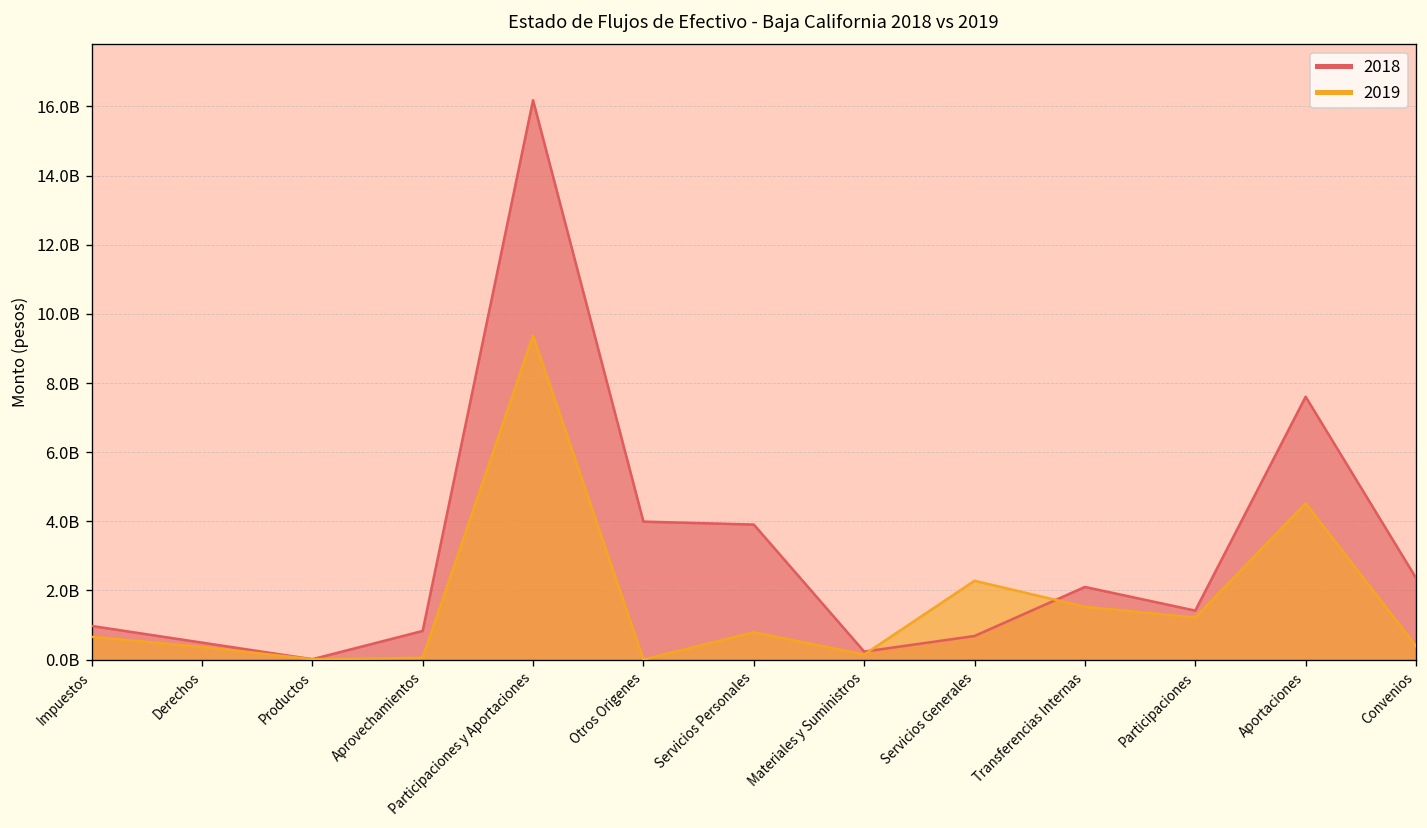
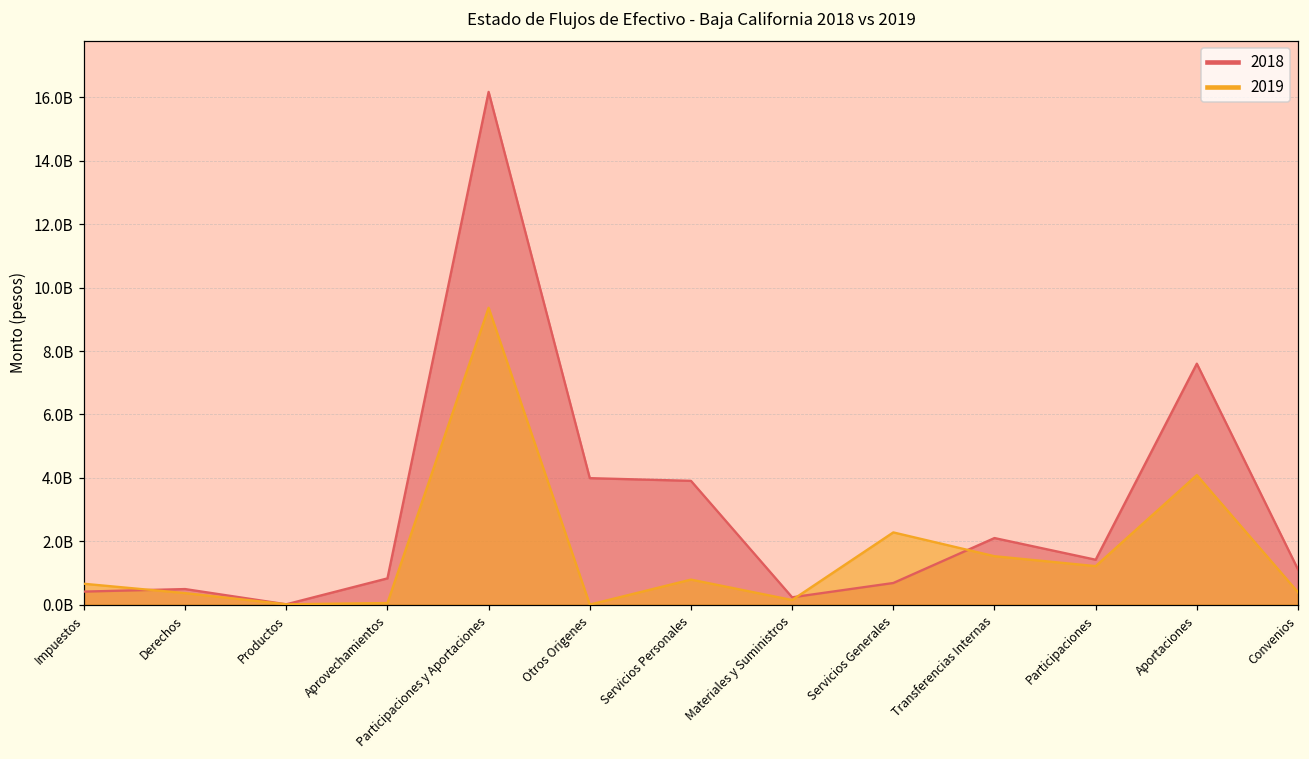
  {
    "2018": {
-     "Impuestos": 1000000000,
+     "Impuestos": 400000000,
      "Derechos": 500000000,
      "Aprovechamientos": 800000000,
      "Participaciones y Aportaciones": 16200000000,
      "Otros Origenes": 4000000000,
      "Servicios Personales": 3900000000,
      "Servicios Generales": 700000000,
      "Transferencias Internas": 2100000000,
      "Participaciones": 1400000000,
      "Aportaciones": 7600000000,
-     "Convenios": 2400000000
+     "Convenios": 1100000000
    },
    "2019": {
      "Impuestos": 700000000,
      "Derechos": 400000000,
      "Aprovechamientos": 100000000,
      "Participaciones y Aportaciones": 9400000000,
      "Otros Origenes": 0,
      "Servicios Personales": 800000000,
      "Servicios Generales": 2300000000,
      "Transferencias Internas": 1500000000,
      "Participaciones": 1200000000,
-     "Aportaciones": 4500000000,
+     "Aportaciones": 4100000000,
      "Convenios": 400000000
    }
  }
